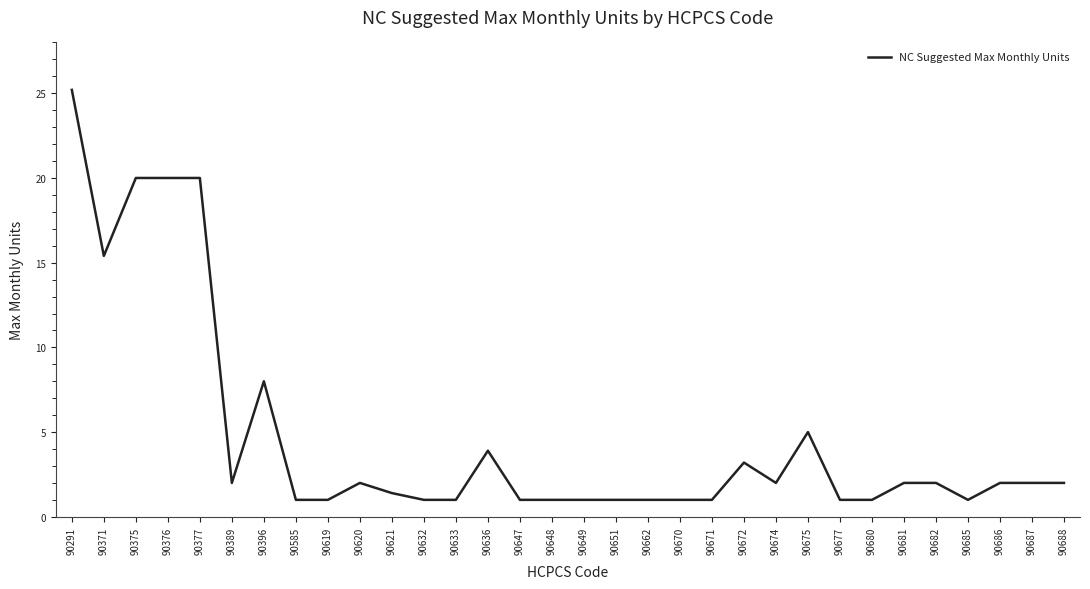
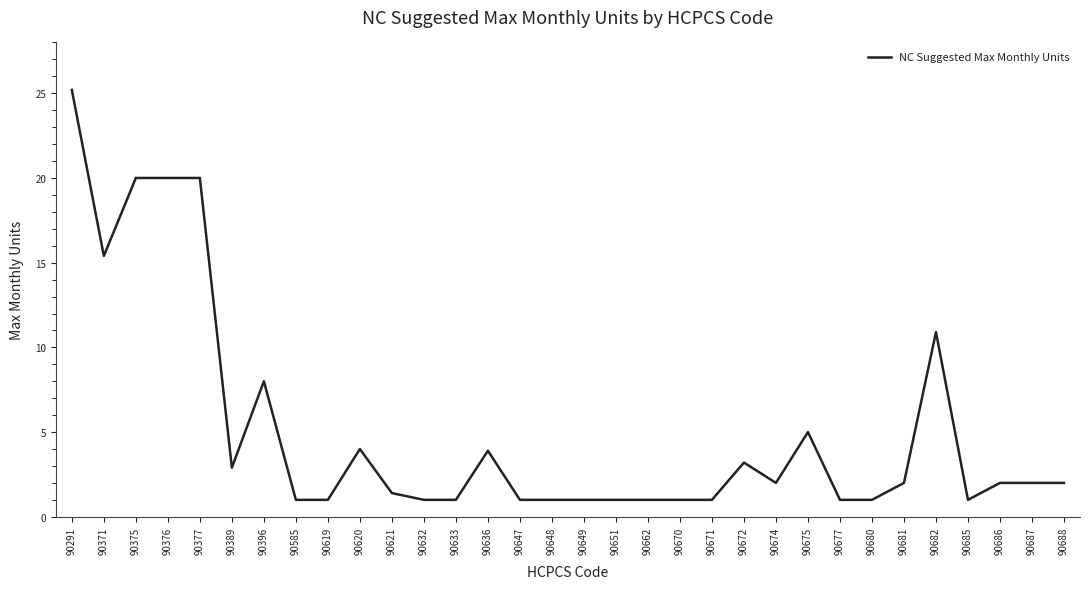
  {
    "90291": 25.2,
    "90371": 15.4,
    "90375": 20.0,
    "90376": 20.0,
    "90377": 20.0,
-   "90389": 2.0,
+   "90389": 2.9,
    "90396": 8.0,
    "90585": 1.0,
    "90619": 1.0,
-   "90620": 2,
+   "90620": 4,
    "90621": 1.4,
    "90632": 1.0,
    "90633": 1.0,
    "90636": 3.9,
    "90647": 1.0,
    "90648": 1.0,
    "90649": 1.0,
    "90651": 1.0,
    "90662": 1.0,
    "90670": 1.0,
    "90671": 1.0,
    "90672": 3.2,
    "90674": 2.0,
    "90675": 5.0,
    "90677": 1.0,
    "90680": 1.0,
    "90681": 2.0,
-   "90682": 2.0,
+   "90682": 10.9,
    "90685": 1.0,
    "90686": 2.0,
    "90687": 2.0,
    "90688": 2.0
  }
